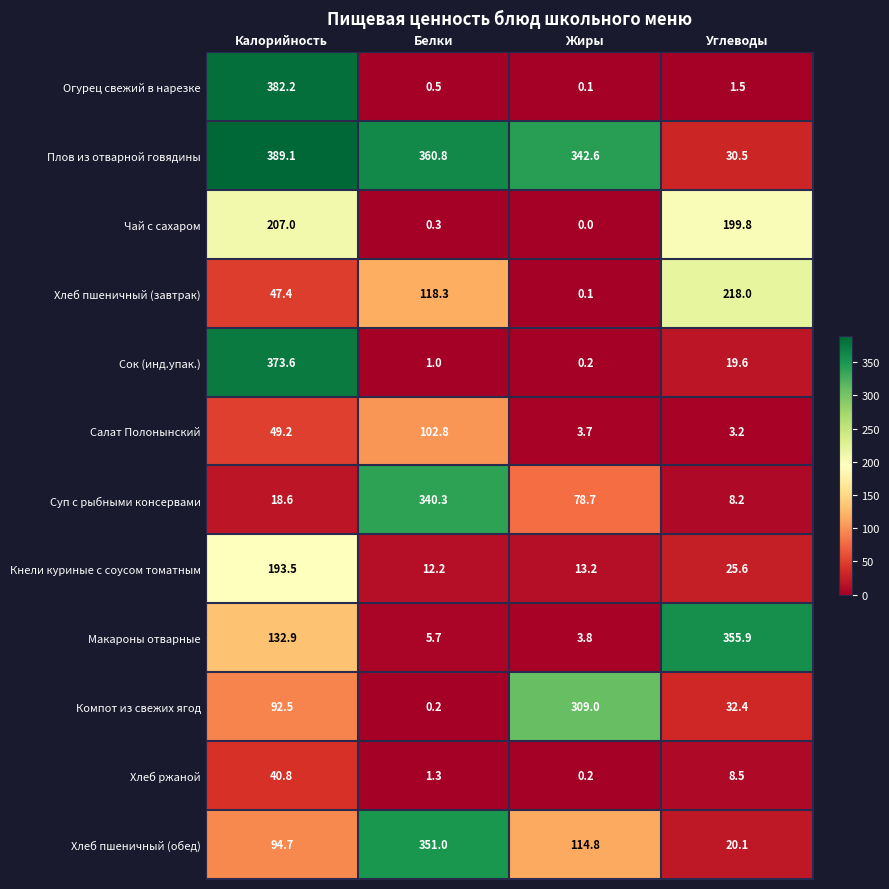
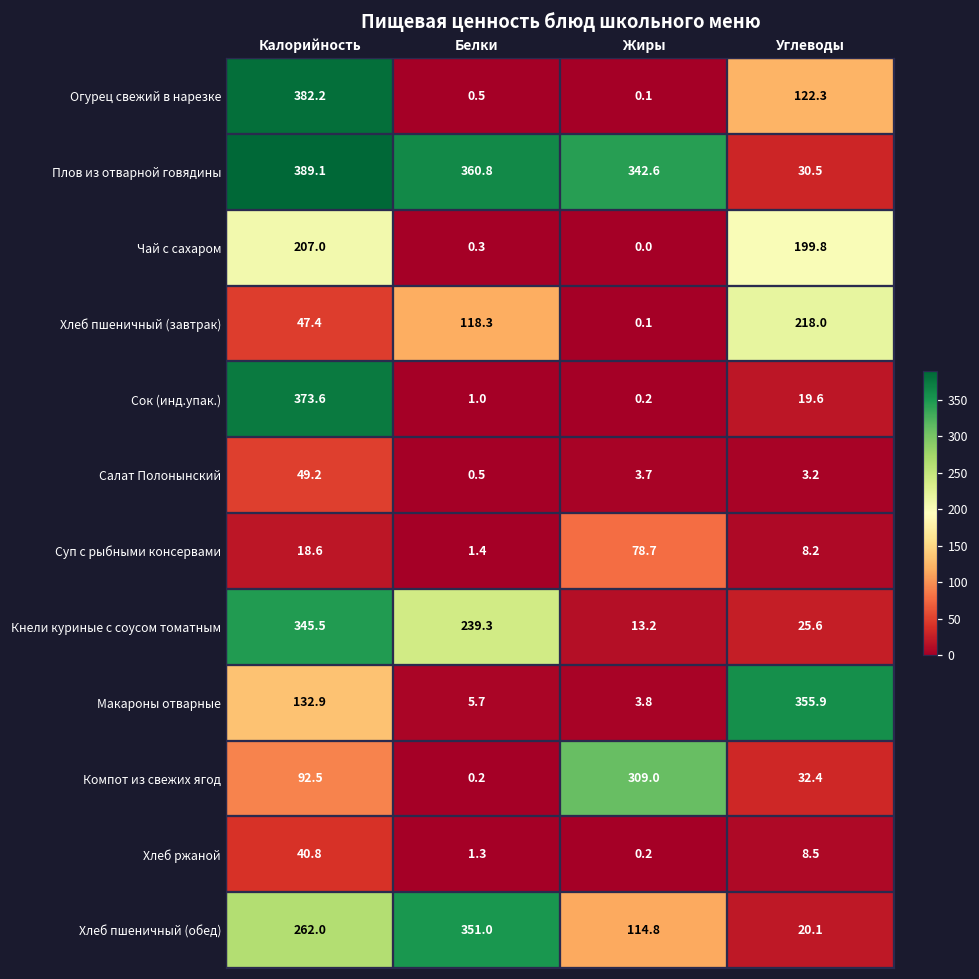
  {
    "Огурец свежий в нарезке": {
      "Калорийность": 382.2,
      "Белки": 0.5,
      "Жиры": 0.1,
-     "Углеводы": 1.5
+     "Углеводы": 122.3
    },
    "Плов из отварной говядины": {
      "Калорийность": 389.1,
      "Белки": 360.8,
      "Жиры": 342.6,
      "Углеводы": 30.5
    },
    "Чай с сахаром": {
      "Калорийность": 207.0,
      "Белки": 0.3,
      "Жиры": 0.0,
      "Углеводы": 199.8
    },
    "Хлеб пшеничный (завтрак)": {
      "Калорийность": 47.4,
      "Белки": 118.3,
      "Жиры": 0.1,
      "Углеводы": 218.0
    },
    "Сок (инд.упак.)": {
      "Калорийность": 373.6,
      "Белки": 1.0,
      "Жиры": 0.2,
      "Углеводы": 19.6
    },
    "Салат Полонынский": {
      "Калорийность": 49.2,
-     "Белки": 102.8,
+     "Белки": 0.5,
      "Жиры": 3.7,
      "Углеводы": 3.2
    },
    "Суп с рыбными консервами": {
      "Калорийность": 18.6,
-     "Белки": 340.3,
+     "Белки": 1.4,
      "Жиры": 78.7,
      "Углеводы": 8.2
    },
    "Кнели куриные с соусом томатным": {
-     "Калорийность": 193.5,
-     "Белки": 12.2,
+     "Калорийность": 345.5,
+     "Белки": 239.3,
      "Жиры": 13.2,
      "Углеводы": 25.6
    },
    "Макароны отварные": {
      "Калорийность": 132.9,
      "Белки": 5.7,
      "Жиры": 3.8,
      "Углеводы": 355.9
    },
    "Компот из свежих ягод": {
      "Калорийность": 92.5,
      "Белки": 0.2,
      "Жиры": 309.0,
      "Углеводы": 32.4
    },
    "Хлеб ржаной": {
      "Калорийность": 40.8,
      "Белки": 1.3,
      "Жиры": 0.2,
      "Углеводы": 8.5
    },
    "Хлеб пшеничный (обед)": {
-     "Калорийность": 94.7,
+     "Калорийность": 262.0,
      "Белки": 351.0,
      "Жиры": 114.8,
      "Углеводы": 20.1
    }
  }
